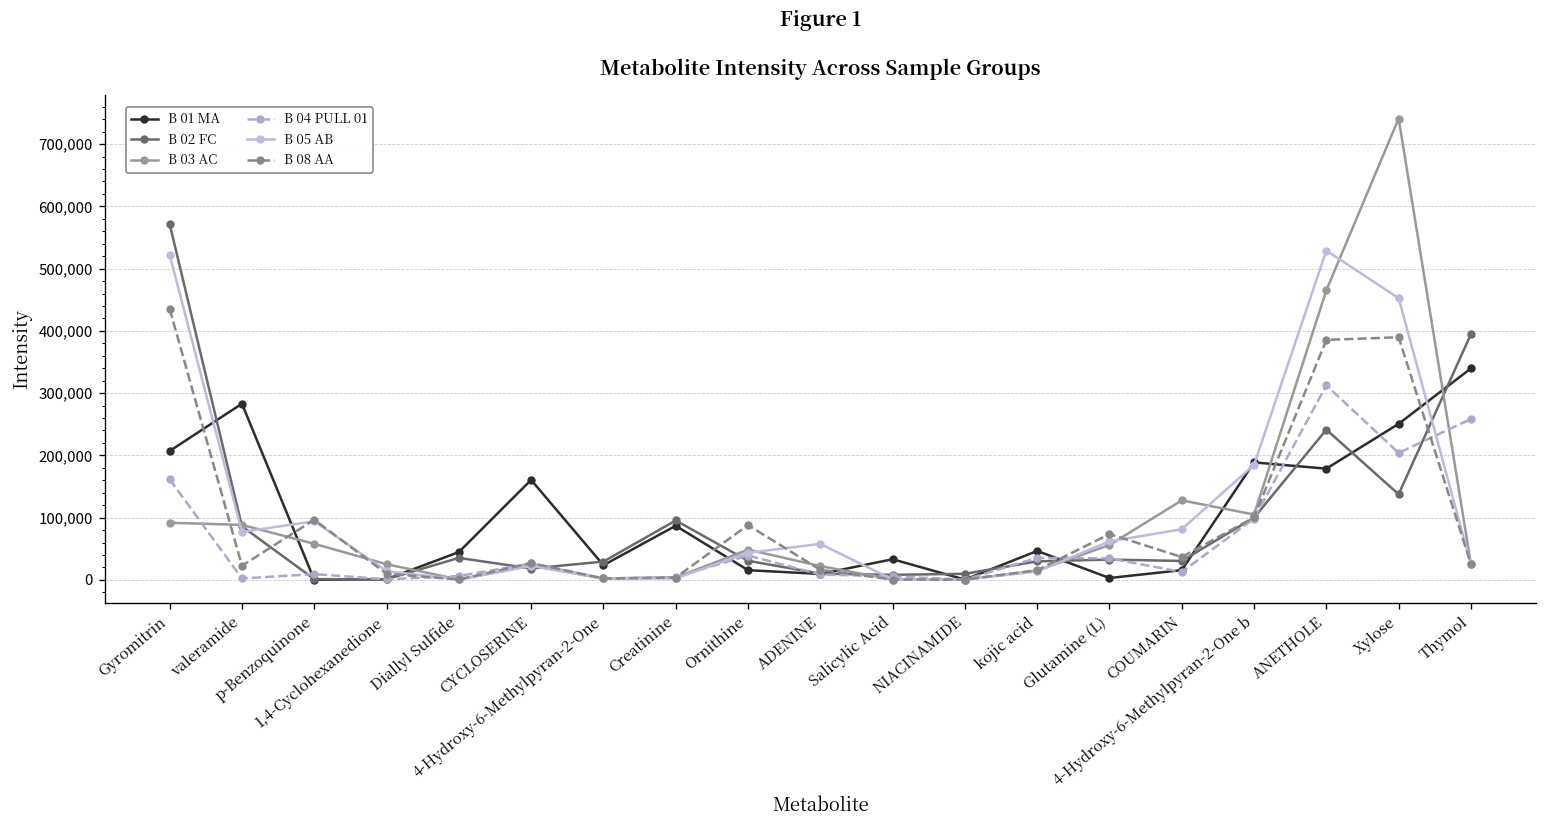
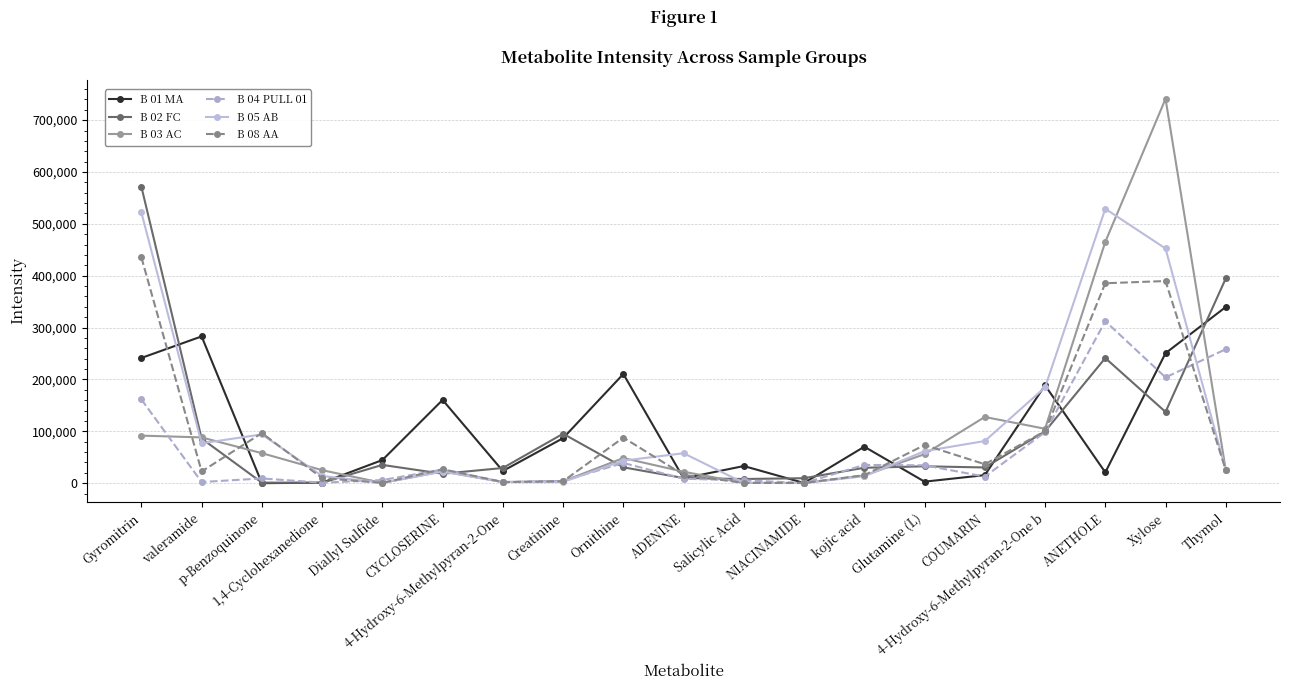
  {
    "B 01 MA": {
-     "Gyromitrin": "210,000",
+     "Gyromitrin": "240,000",
      "valeramide": "280,000",
      "Diallyl Sulfide": "40,000",
      "CYCLOSERINE": "160,000",
      "4-Hydroxy-6-Methylpyran-2-One": "20,000",
      "Creatinine": "90,000",
-     "Ornithine": "20,000",
+     "Ornithine": "210,000",
      "Salicylic Acid": "30,000",
-     "kojic acid": "50,000",
+     "kojic acid": "70,000",
      "Glutamine (L)": "0",
-     "ANETHOLE": "180,000",
+     "ANETHOLE": "20,000",
      "Xylose": "250,000",
      "Thymol": "340,000"
    }
  }
